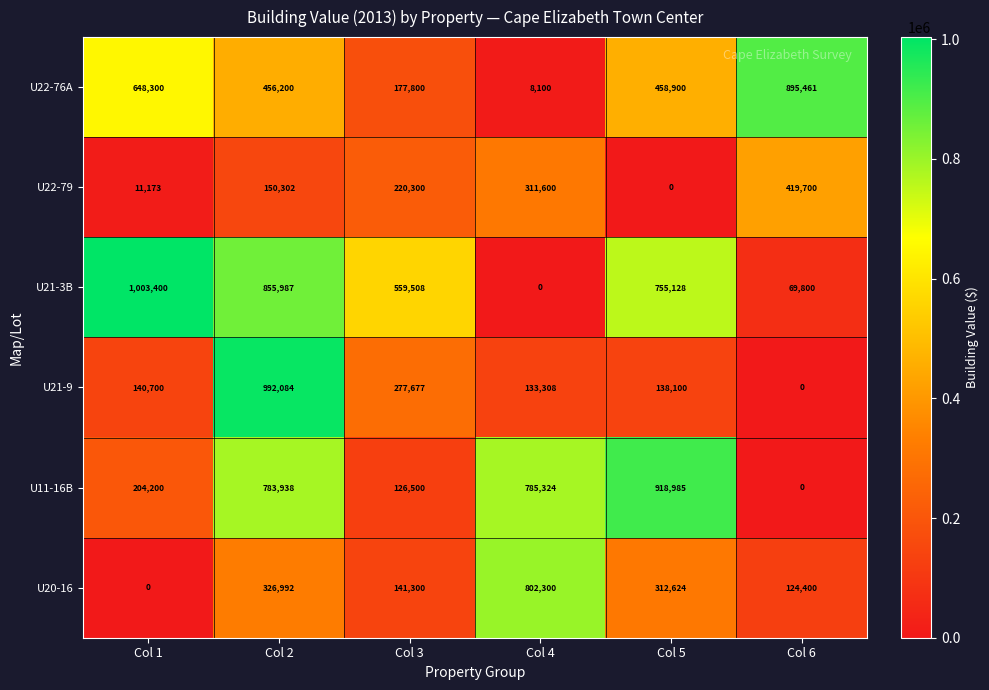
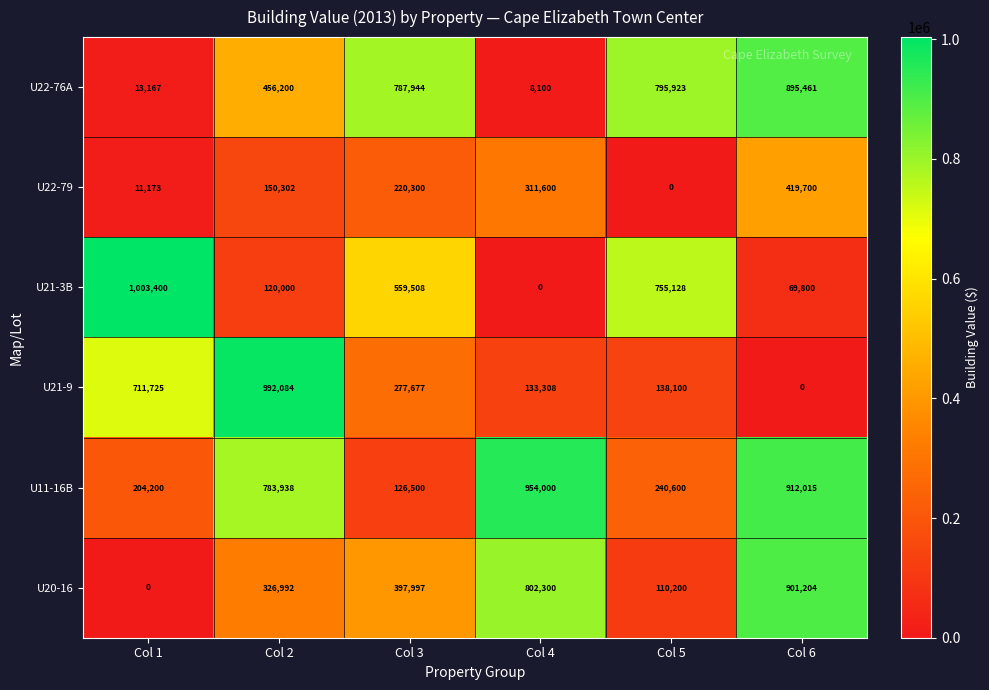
  {
    "U22-76A": {
-     "Col 1": "648,300",
+     "Col 1": "13,167",
      "Col 2": "456,200",
-     "Col 3": "177,800",
+     "Col 3": "787,944",
      "Col 4": "8,100",
-     "Col 5": "458,900"
+     "Col 5": "795,923"
    },
    "U22-79": {
      "Col 1": "11,173",
      "Col 2": "150,302",
      "Col 3": "220,300",
      "Col 4": "311,600",
      "Col 5": "0",
      "Col 6": "419,700"
    },
    "U21-3B": {
      "Col 1": "1,003,400",
-     "Col 2": "855,987",
+     "Col 2": "120,000",
      "Col 3": "559,508",
      "Col 4": "0",
      "Col 5": "755,128",
      "Col 6": "69,800"
    },
    "U21-9": {
-     "Col 1": "140,700",
+     "Col 1": "711,725",
      "Col 2": "992,084",
      "Col 3": "277,677",
      "Col 4": "133,308",
      "Col 5": "138,100",
      "Col 6": "0"
    },
    "U11-16B": {
      "Col 1": "204,200",
      "Col 2": "783,938",
      "Col 3": "126,500",
-     "Col 4": "785,324",
-     "Col 5": "918,985",
-     "Col 6": "0"
+     "Col 4": "954,000",
+     "Col 5": "240,600",
+     "Col 6": "912,015"
    },
    "U20-16": {
      "Col 1": "0",
      "Col 2": "326,992",
-     "Col 3": "141,300",
+     "Col 3": "397,997",
      "Col 4": "802,300",
-     "Col 5": "312,624",
-     "Col 6": "124,400"
+     "Col 5": "110,200",
+     "Col 6": "901,204"
    }
  }
